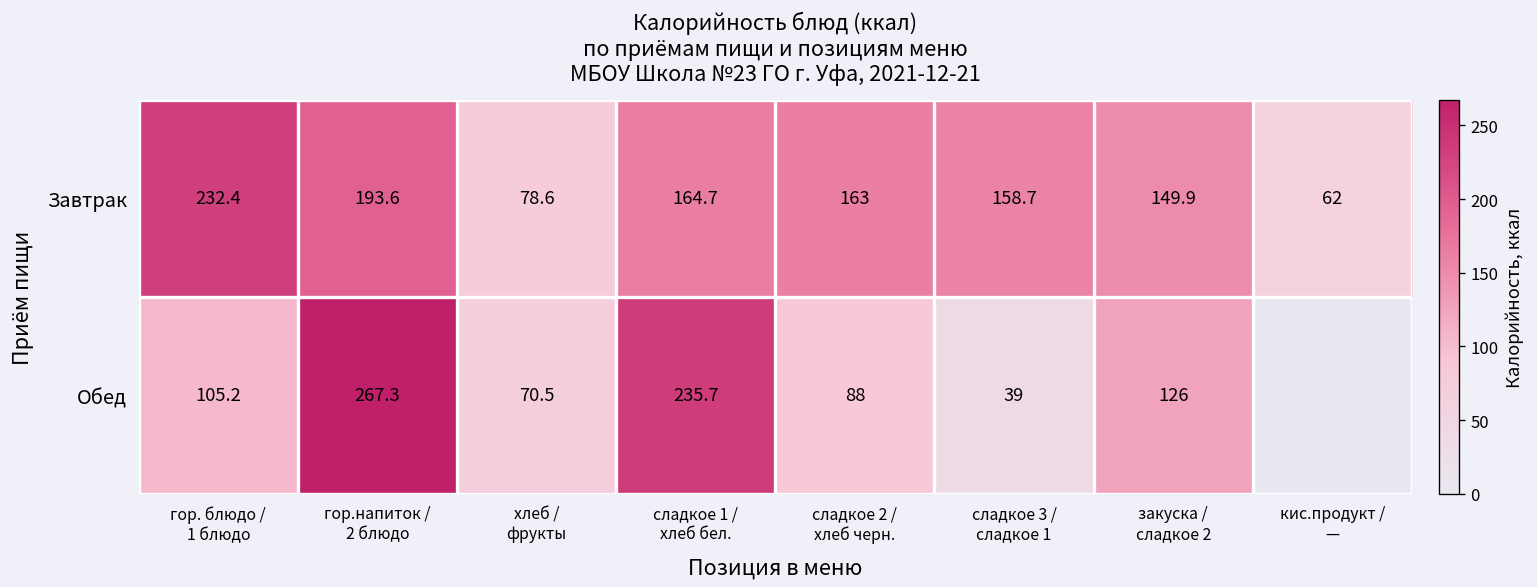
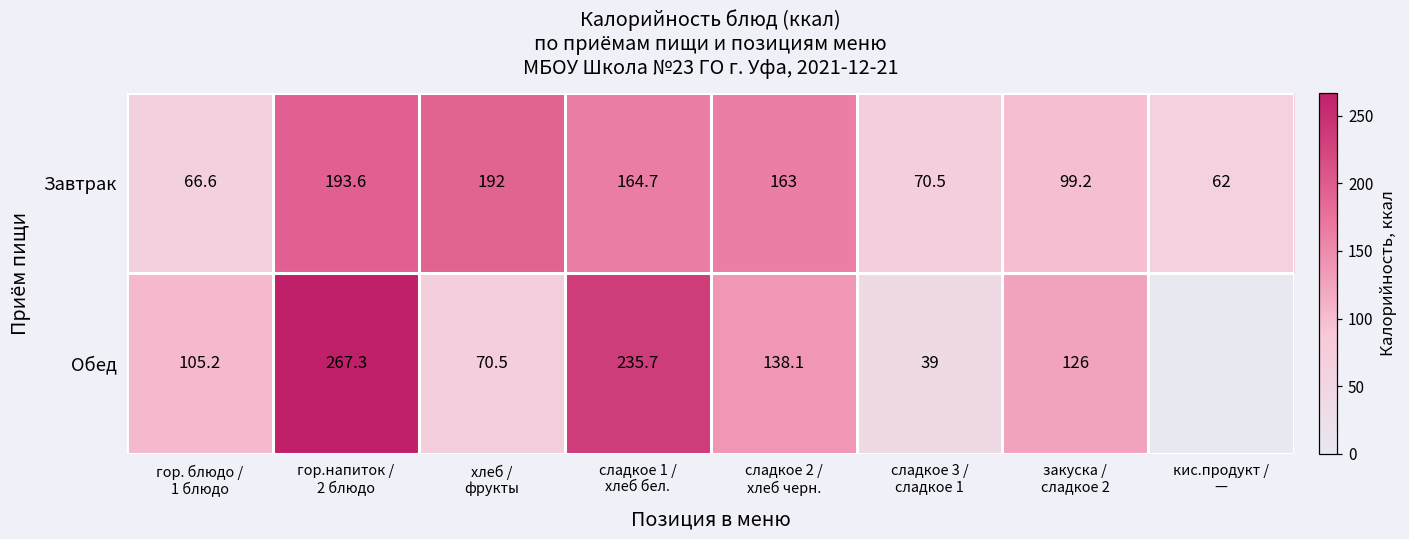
  {
    "Завтрак": {
-     "гор. блюдо / 1 блюдо": 232.4,
+     "гор. блюдо / 1 блюдо": 66.6,
      "гор.напиток / 2 блюдо": 193.6,
-     "хлеб / фрукты": 78.6,
+     "хлеб / фрукты": 192,
      "сладкое 1 / хлеб бел.": 164.7,
      "сладкое 2 / хлеб черн.": 163,
-     "сладкое 3 / сладкое 1": 158.7,
-     "закуска / сладкое 2": 149.9,
+     "сладкое 3 / сладкое 1": 70.5,
+     "закуска / сладкое 2": 99.2,
      "кис.продукт / —": 62
    },
    "Обед": {
      "гор. блюдо / 1 блюдо": 105.2,
      "гор.напиток / 2 блюдо": 267.3,
      "хлеб / фрукты": 70.5,
      "сладкое 1 / хлеб бел.": 235.7,
-     "сладкое 2 / хлеб черн.": 88,
+     "сладкое 2 / хлеб черн.": 138.1,
      "сладкое 3 / сладкое 1": 39,
      "закуска / сладкое 2": 126
    }
  }
